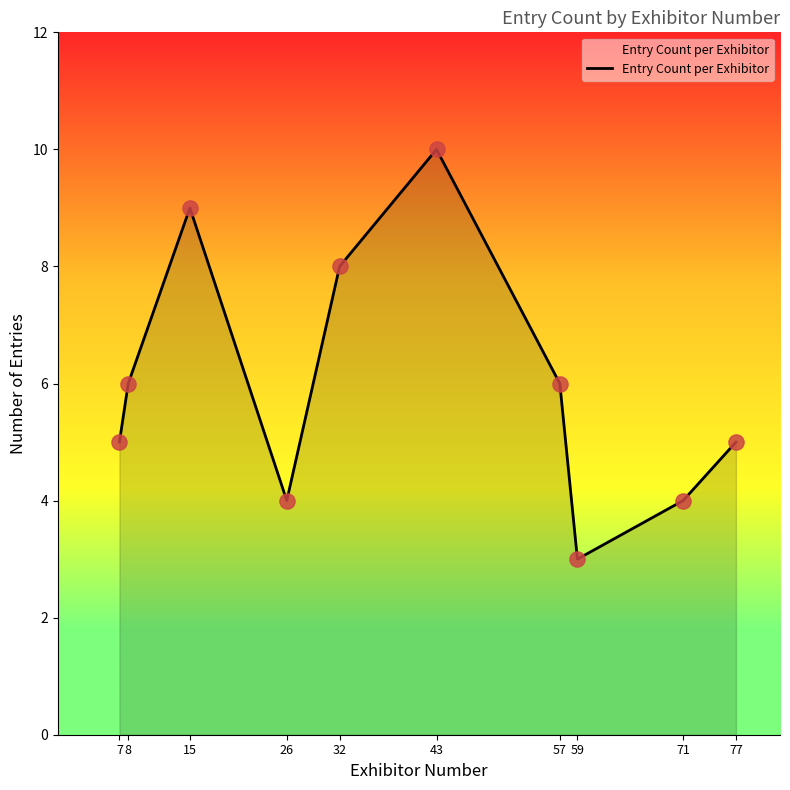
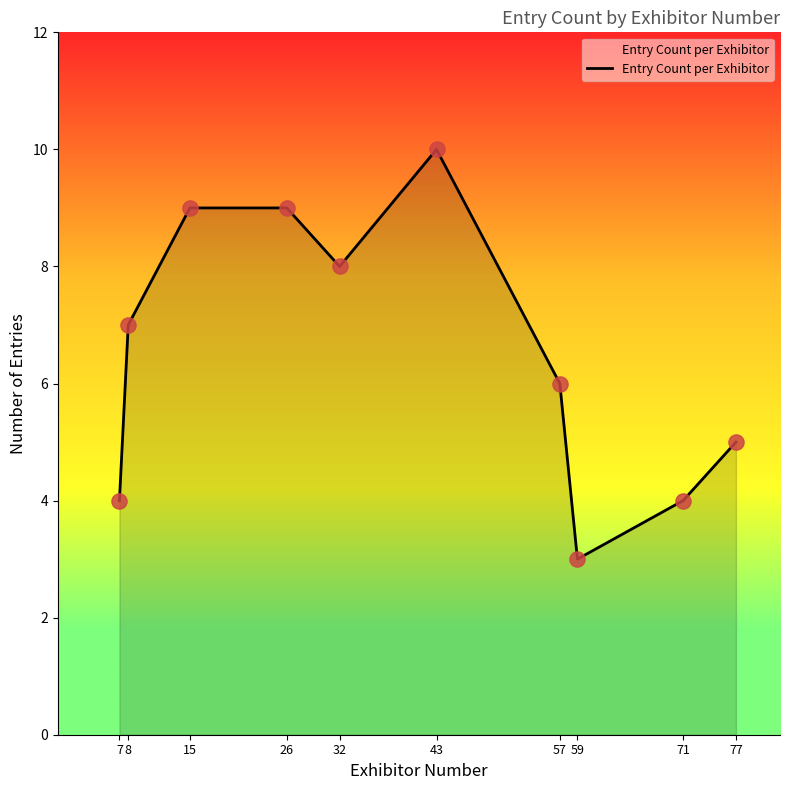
  {
-   "7": 5,
-   "8": 6,
+   "7": 4,
+   "8": 7,
    "15": 9,
-   "26": 4,
+   "26": 9,
    "32": 8,
    "43": 10,
    "57": 6,
    "59": 3,
    "71": 4,
    "77": 5
  }
